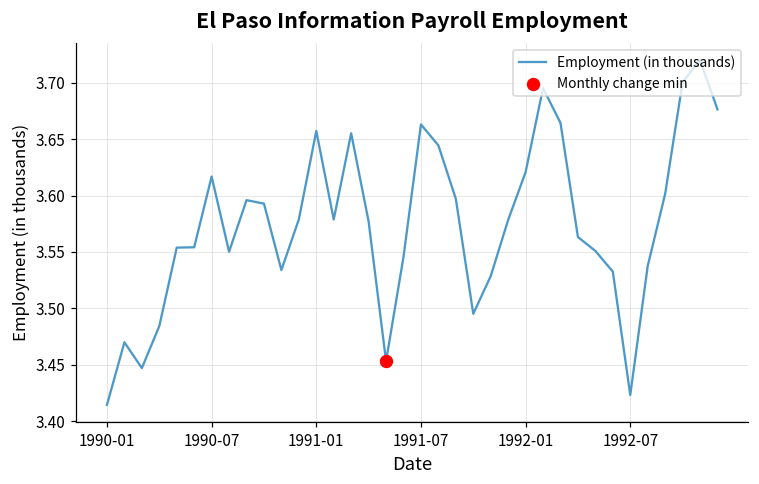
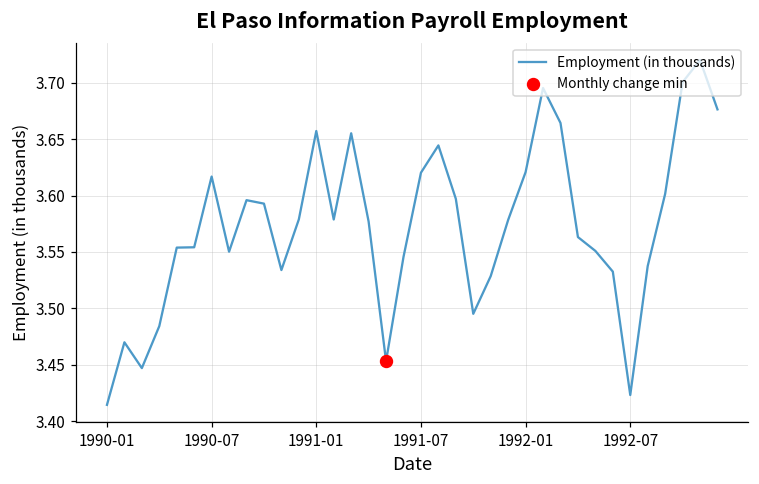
  {
    "Employment (in thousands)": {
      "1990-01": 3.415,
      "1990-07": 3.617,
      "1991-01": 3.657,
-     "1991-07": 3.663,
+     "1991-07": 3.620,
      "1992-01": 3.621,
      "1992-07": 3.423
    }
  }
